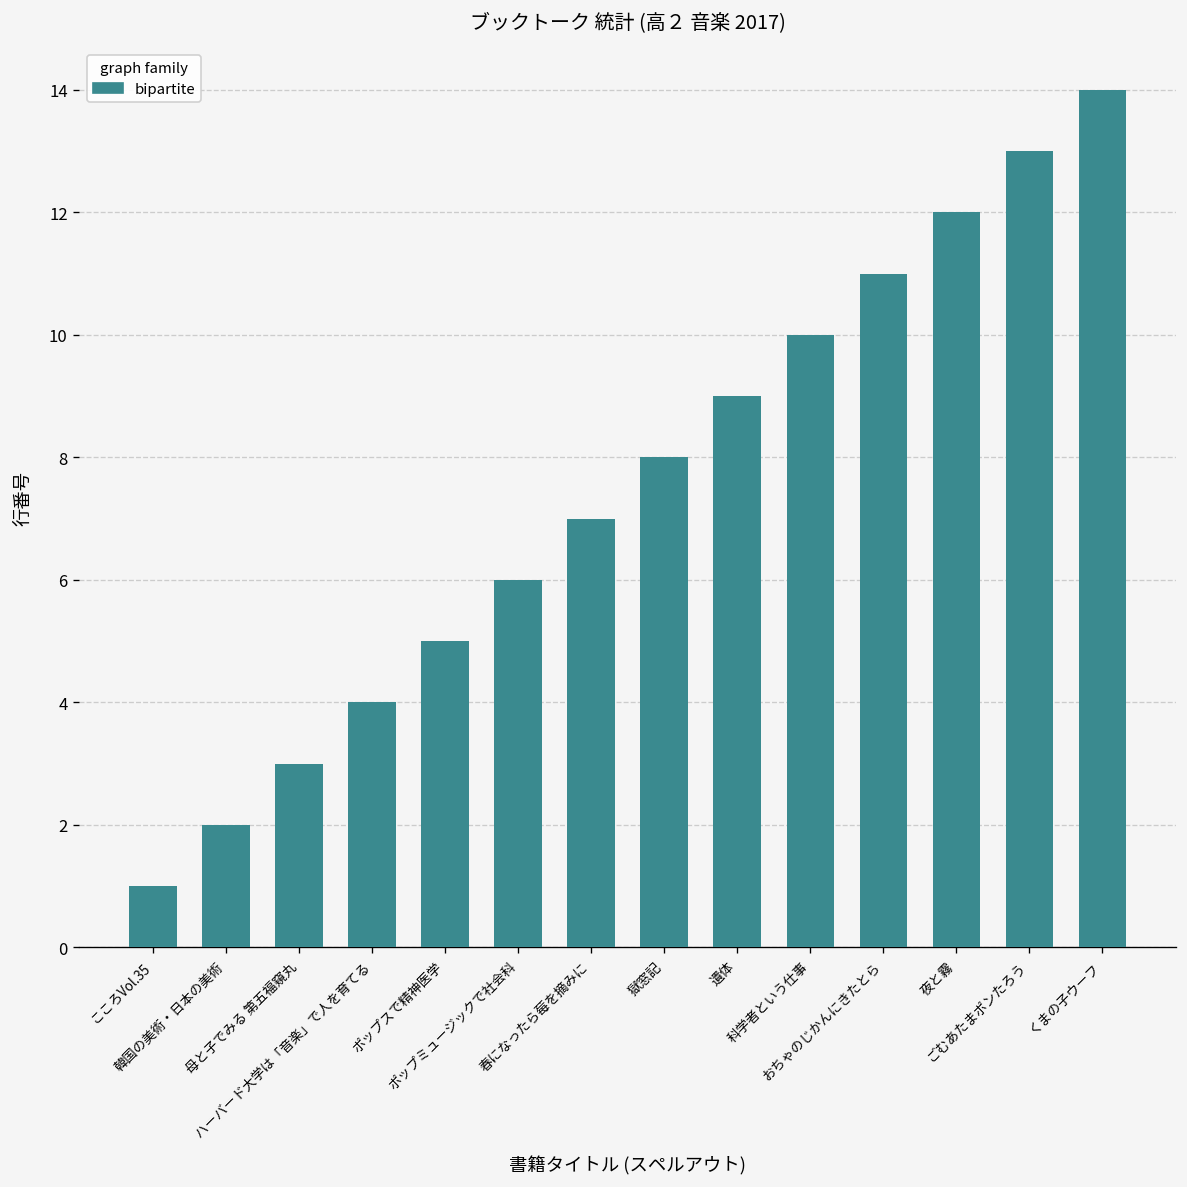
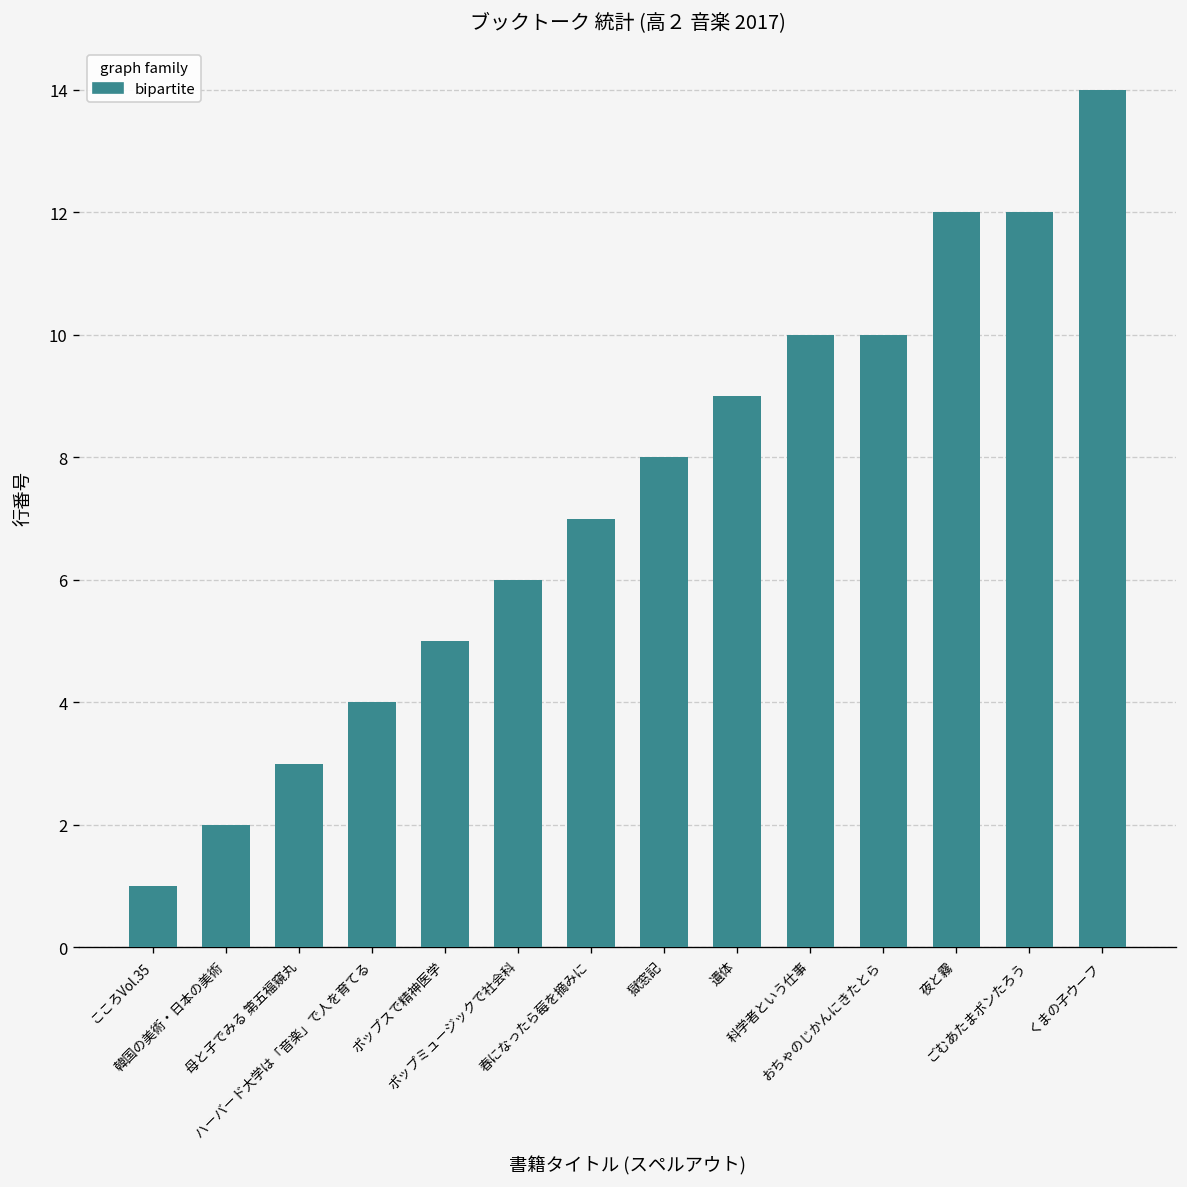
  {
    "こころVol.35": 1,
    "韓国の美術・日本の美術": 2,
    "母と子でみる 第五福窺丸": 3,
    "ハーバード大学は「音楽」で人を育てる": 4,
    "ポップスで精神医学": 5,
    "ポップミュージックで社会科": 6,
    "春になったら莓を摘みに": 7,
    "獄窓記": 8,
    "遺体": 9,
    "科学者という仕事": 10,
-   "おちゃのじかんにきたとら": 11,
+   "おちゃのじかんにきたとら": 10,
    "夜と霧": 12,
-   "ごむあたまポンたろう": 13,
+   "ごむあたまポンたろう": 12,
    "くまの子ウーフ": 14
  }
